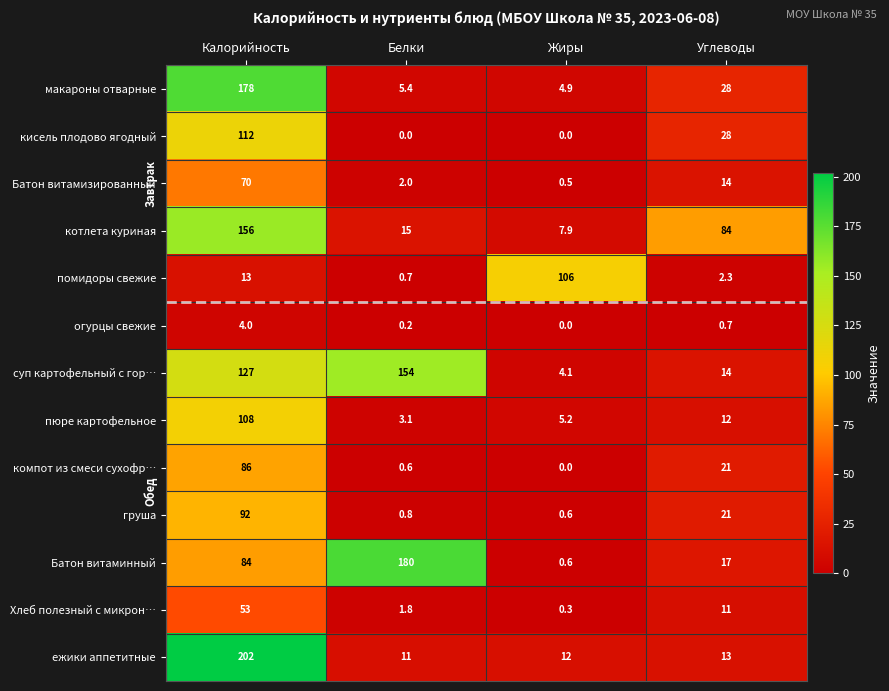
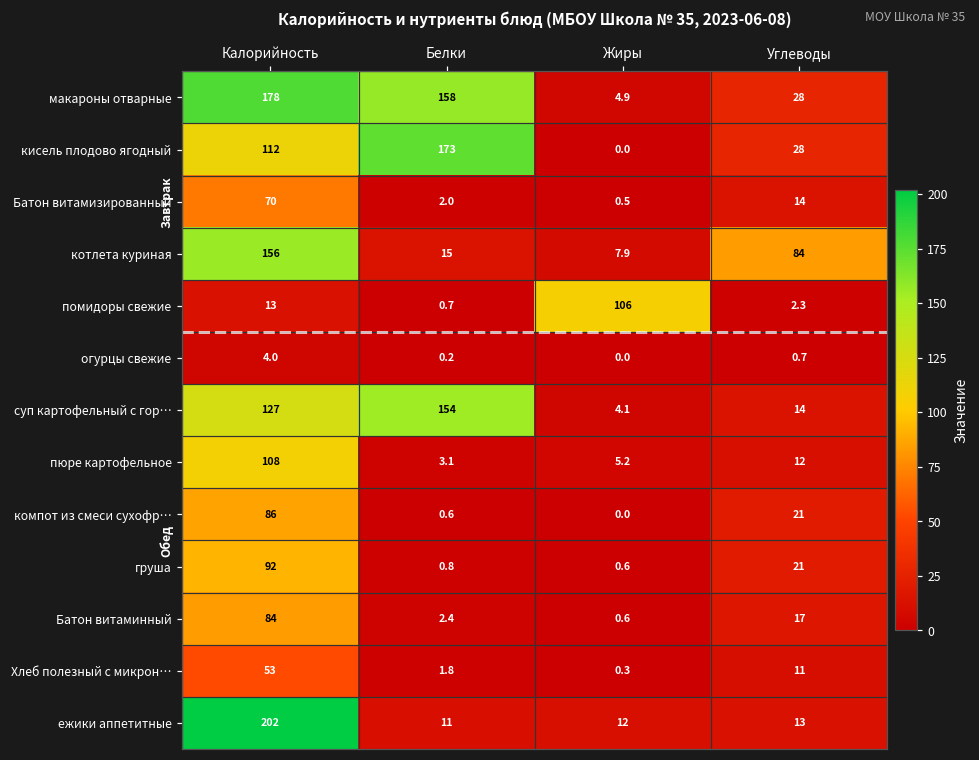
  {
    "макароны отварные": {
      "Калорийность": 178,
-     "Белки": 5.4,
+     "Белки": 158,
      "Жиры": 4.9,
      "Углеводы": 28
    },
    "кисель плодово ягодный": {
      "Калорийность": 112,
-     "Белки": 0.0,
+     "Белки": 173,
      "Жиры": 0.0,
      "Углеводы": 28
    },
    "Батон витамизированный": {
      "Калорийность": 70,
      "Белки": 2.0,
      "Жиры": 0.5,
      "Углеводы": 14
    },
    "котлета куриная": {
      "Калорийность": 156,
      "Белки": 15,
      "Жиры": 7.9,
      "Углеводы": 84
    },
    "помидоры свежие": {
      "Калорийность": 13,
      "Белки": 0.7,
      "Жиры": 106,
      "Углеводы": 2.3
    },
    "огурцы свежие": {
      "Калорийность": 4.0,
      "Белки": 0.2,
      "Жиры": 0.0,
      "Углеводы": 0.7
    },
    "суп картофельный с гор…": {
      "Калорийность": 127,
      "Белки": 154,
      "Жиры": 4.1,
      "Углеводы": 14
    },
    "пюре картофельное": {
      "Калорийность": 108,
      "Белки": 3.1,
      "Жиры": 5.2,
      "Углеводы": 12
    },
    "компот из смеси сухофр…": {
      "Калорийность": 86,
      "Белки": 0.6,
      "Жиры": 0.0,
      "Углеводы": 21
    },
    "груша": {
      "Калорийность": 92,
      "Белки": 0.8,
      "Жиры": 0.6,
      "Углеводы": 21
    },
    "Батон витаминный": {
      "Калорийность": 84,
-     "Белки": 180,
+     "Белки": 2.4,
      "Жиры": 0.6,
      "Углеводы": 17
    },
    "Хлеб полезный с микрон…": {
      "Калорийность": 53,
      "Белки": 1.8,
      "Жиры": 0.3,
      "Углеводы": 11
    },
    "ежики аппетитные": {
      "Калорийность": 202,
      "Белки": 11,
      "Жиры": 12,
      "Углеводы": 13
    }
  }
